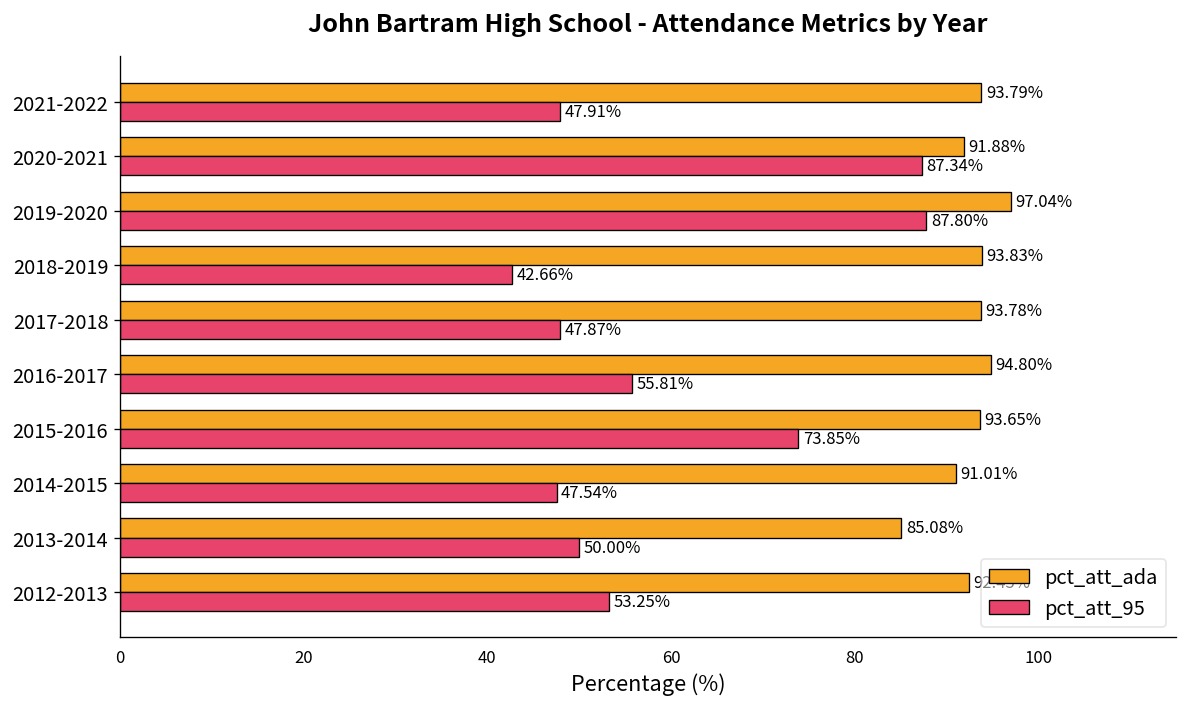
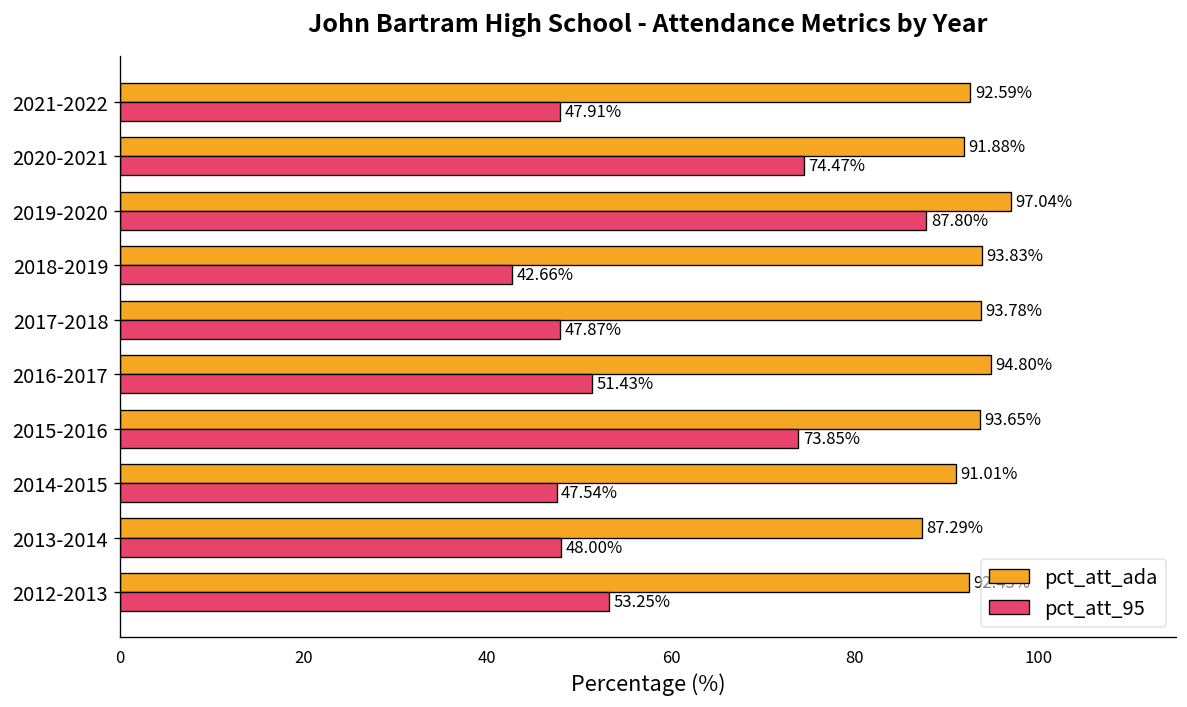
  {
    "pct_att_ada": {
-     "2021-2022": "93.79%",
+     "2021-2022": "92.59%",
      "2020-2021": "91.88%",
      "2019-2020": "97.04%",
      "2018-2019": "93.83%",
      "2017-2018": "93.78%",
      "2016-2017": "94.80%",
      "2015-2016": "93.65%",
      "2014-2015": "91.01%",
-     "2013-2014": "85.08%"
+     "2013-2014": "87.29%"
    },
    "pct_att_95": {
      "2021-2022": "47.91%",
-     "2020-2021": "87.34%",
+     "2020-2021": "74.47%",
      "2019-2020": "87.80%",
      "2018-2019": "42.66%",
      "2017-2018": "47.87%",
-     "2016-2017": "55.81%",
+     "2016-2017": "51.43%",
      "2015-2016": "73.85%",
      "2014-2015": "47.54%",
-     "2013-2014": "50.00%",
+     "2013-2014": "48.00%",
      "2012-2013": "53.25%"
    }
  }
